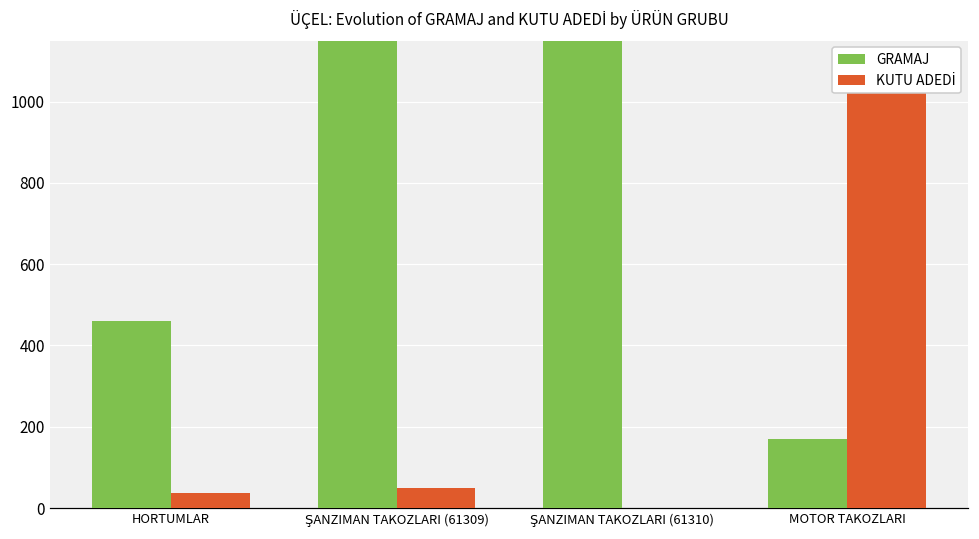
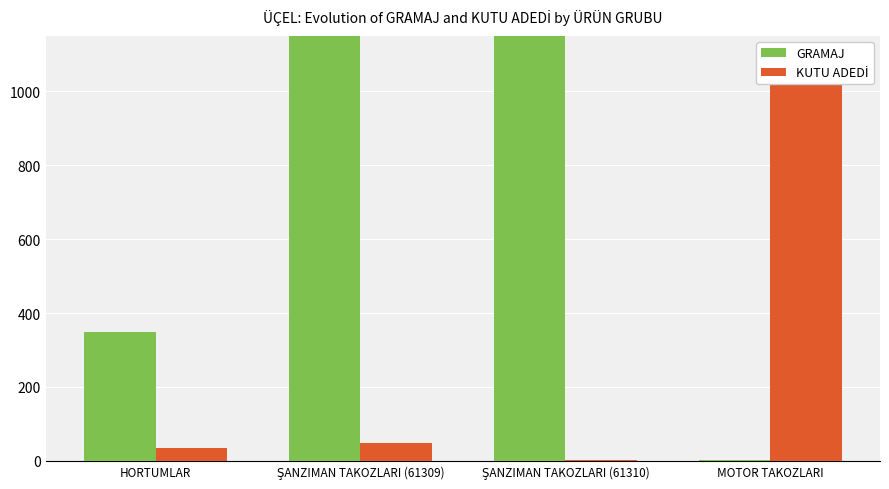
  {
    "GRAMAJ": {
-     "HORTUMLAR": 460,
-     "MOTOR TAKOZLARI": 170
+     "HORTUMLAR": 350,
+     "MOTOR TAKOZLARI": 0
    },
    "KUTU ADEDİ": {
      "HORTUMLAR": 40,
      "ŞANZIMAN TAKOZLARI (61309)": 50
    }
  }
